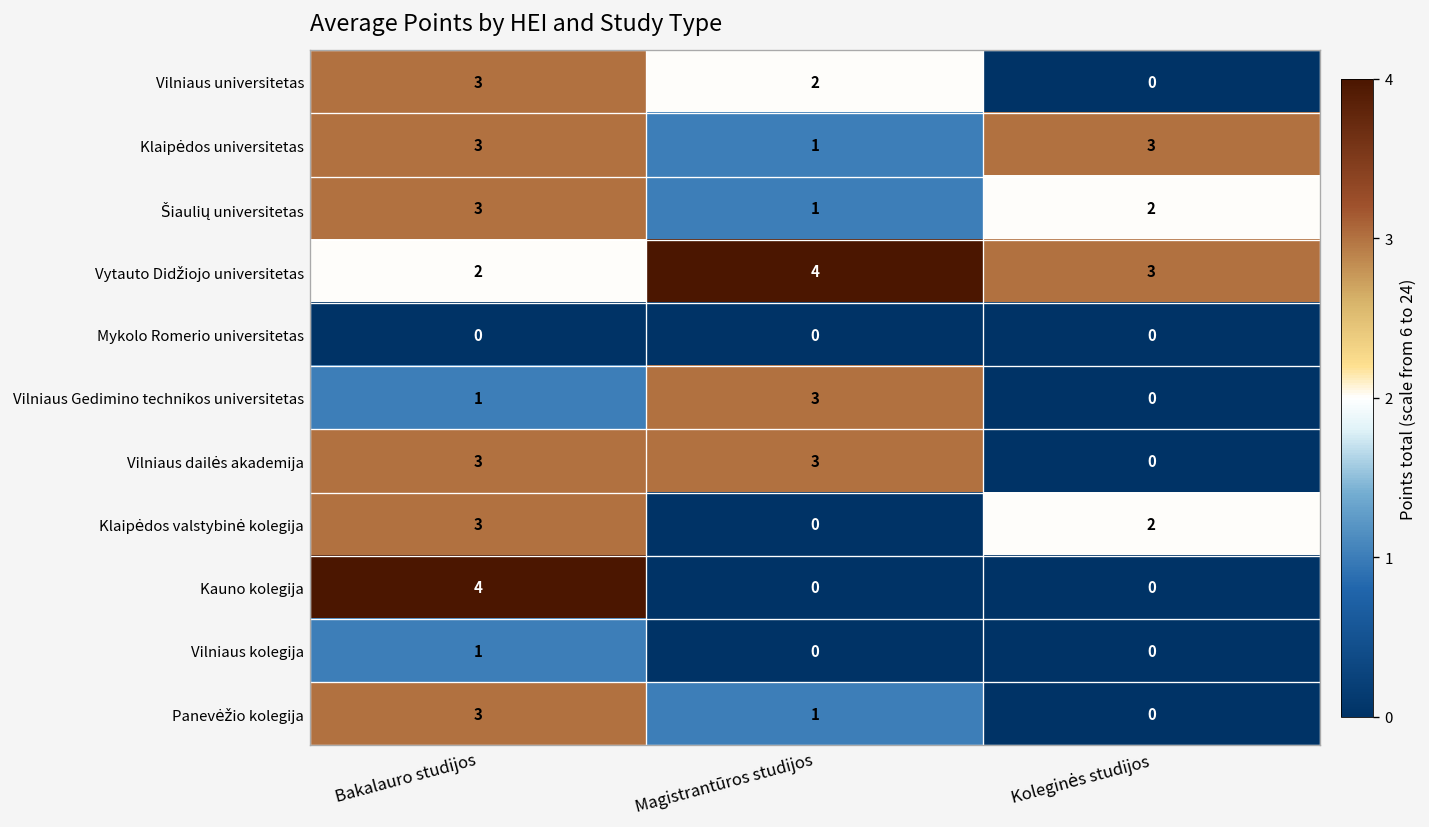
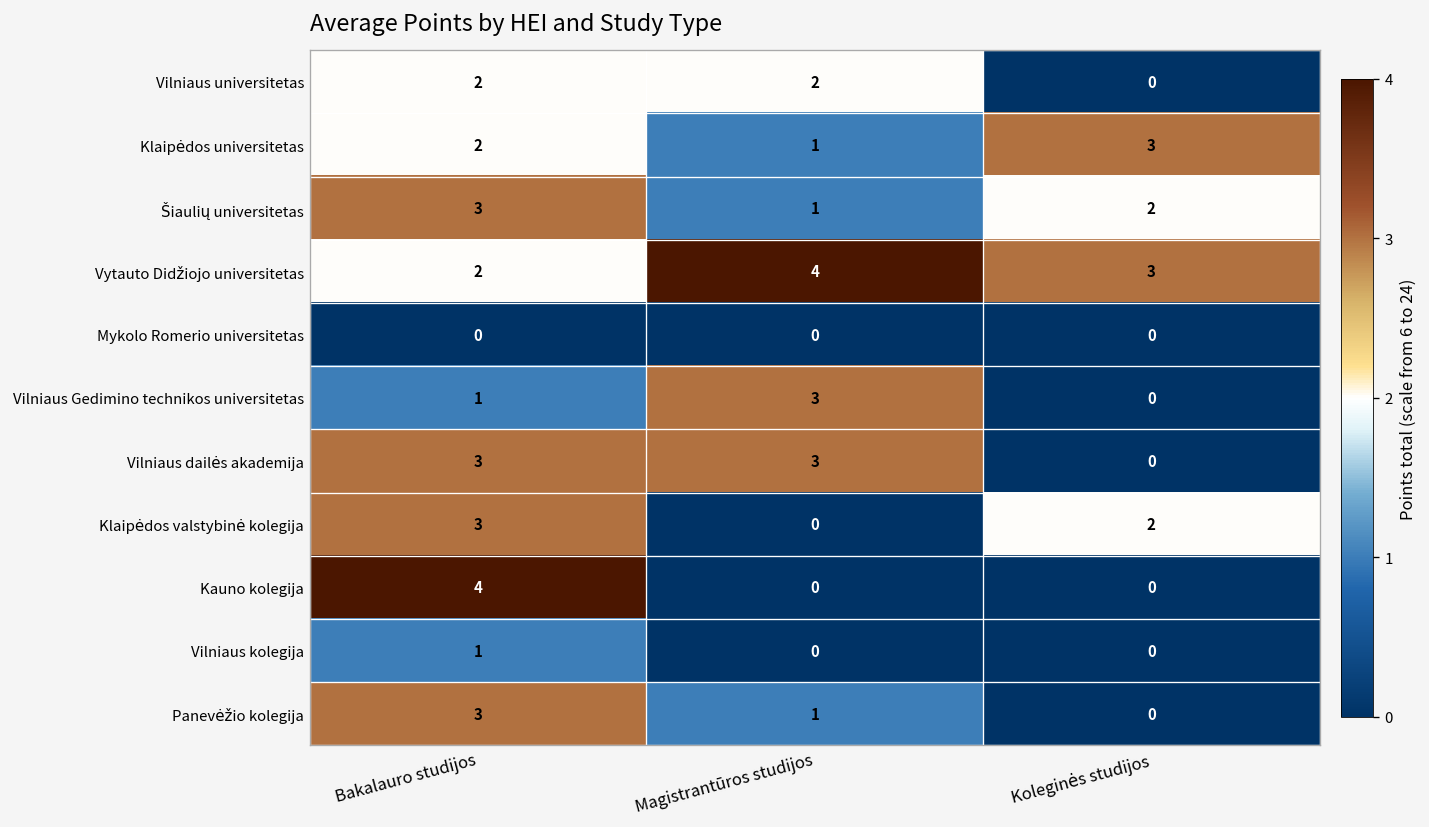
  {
    "Vilniaus universitetas": {
-     "Bakalauro studijos": 3,
+     "Bakalauro studijos": 2,
      "Magistrantūros studijos": 2,
      "Koleginės studijos": 0
    },
    "Klaipėdos universitetas": {
-     "Bakalauro studijos": 3,
+     "Bakalauro studijos": 2,
      "Magistrantūros studijos": 1,
      "Koleginės studijos": 3
    },
    "Šiaulių universitetas": {
      "Bakalauro studijos": 3,
      "Magistrantūros studijos": 1,
      "Koleginės studijos": 2
    },
    "Vytauto Didžiojo universitetas": {
      "Bakalauro studijos": 2,
      "Magistrantūros studijos": 4,
      "Koleginės studijos": 3
    },
    "Mykolo Romerio universitetas": {
      "Bakalauro studijos": 0,
      "Magistrantūros studijos": 0,
      "Koleginės studijos": 0
    },
    "Vilniaus Gedimino technikos universitetas": {
      "Bakalauro studijos": 1,
      "Magistrantūros studijos": 3,
      "Koleginės studijos": 0
    },
    "Vilniaus dailės akademija": {
      "Bakalauro studijos": 3,
      "Magistrantūros studijos": 3,
      "Koleginės studijos": 0
    },
    "Klaipėdos valstybinė kolegija": {
      "Bakalauro studijos": 3,
      "Magistrantūros studijos": 0,
      "Koleginės studijos": 2
    },
    "Kauno kolegija": {
      "Bakalauro studijos": 4,
      "Magistrantūros studijos": 0,
      "Koleginės studijos": 0
    },
    "Vilniaus kolegija": {
      "Bakalauro studijos": 1,
      "Magistrantūros studijos": 0,
      "Koleginės studijos": 0
    },
    "Panevėžio kolegija": {
      "Bakalauro studijos": 3,
      "Magistrantūros studijos": 1,
      "Koleginės studijos": 0
    }
  }
